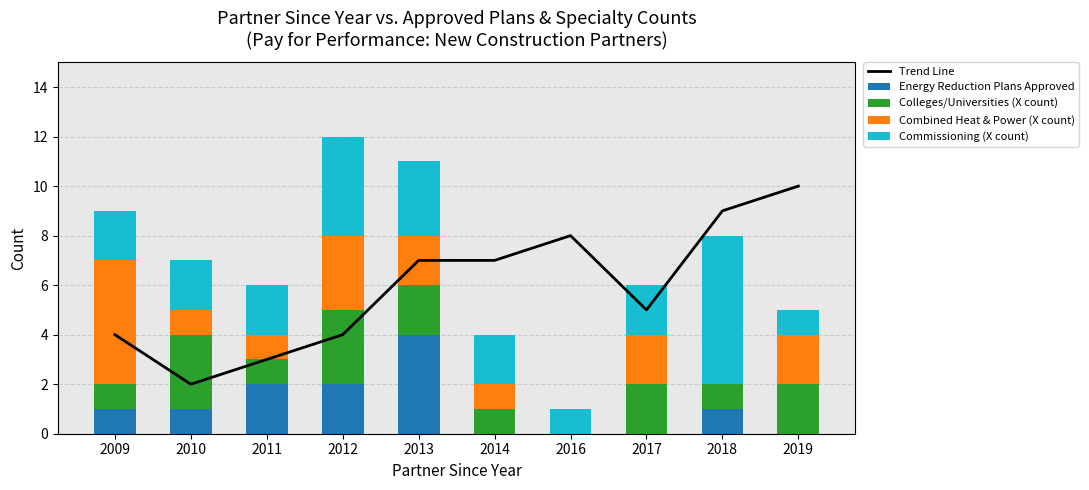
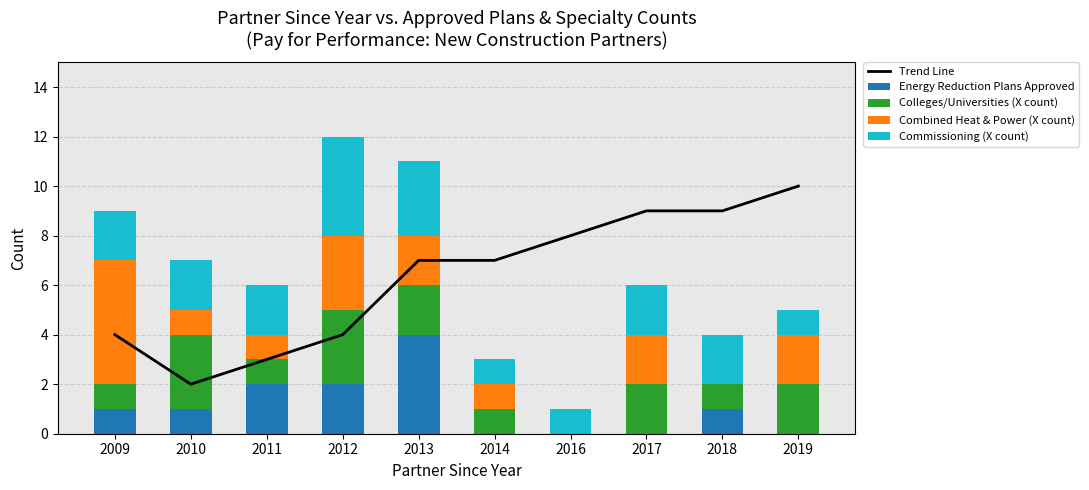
  {
    "Trend Line": {
      "2009": 4,
      "2010": 2,
      "2011": 3,
      "2012": 4,
      "2013": 7,
      "2014": 7,
      "2016": 8,
-     "2017": 5,
+     "2017": 9,
      "2018": 9,
      "2019": 10
    },
    "Energy Reduction Plans Approved": {
      "2009": 1,
      "2010": 1,
      "2011": 2,
      "2012": 2,
      "2013": 4,
      "2014": 0,
      "2016": 0,
      "2017": 0,
      "2018": 1,
      "2019": 0
    },
    "Colleges/Universities (X count)": {
      "2009": 1,
      "2010": 3,
      "2011": 1,
      "2012": 3,
      "2013": 2,
      "2014": 1,
      "2016": 0,
      "2017": 2,
      "2018": 1,
      "2019": 2
    },
    "Commissioning (X count)": {
      "2009": 2,
      "2010": 2,
      "2011": 2,
      "2012": 4,
      "2013": 3,
-     "2014": 2,
+     "2014": 1,
      "2016": 1,
      "2017": 2,
-     "2018": 6,
+     "2018": 2,
      "2019": 1
    }
  }
